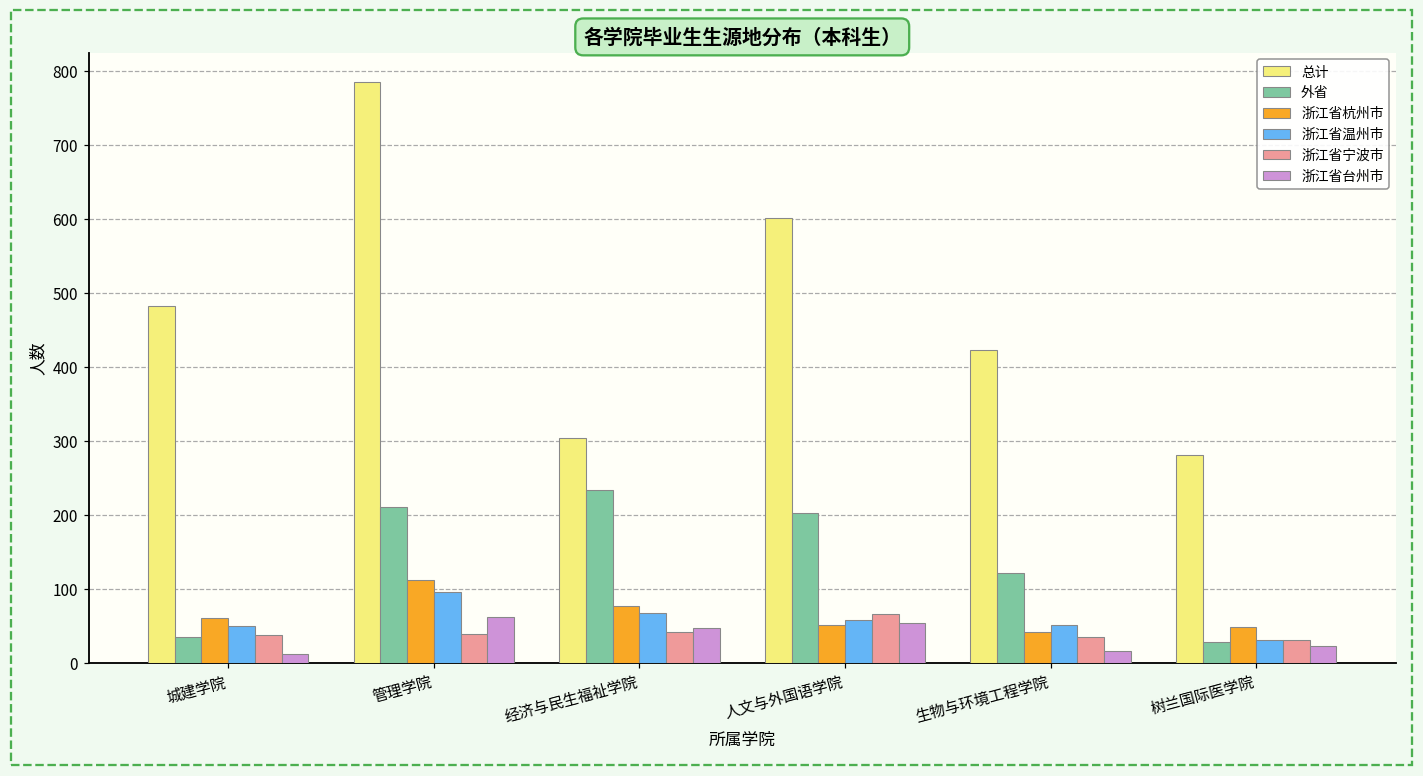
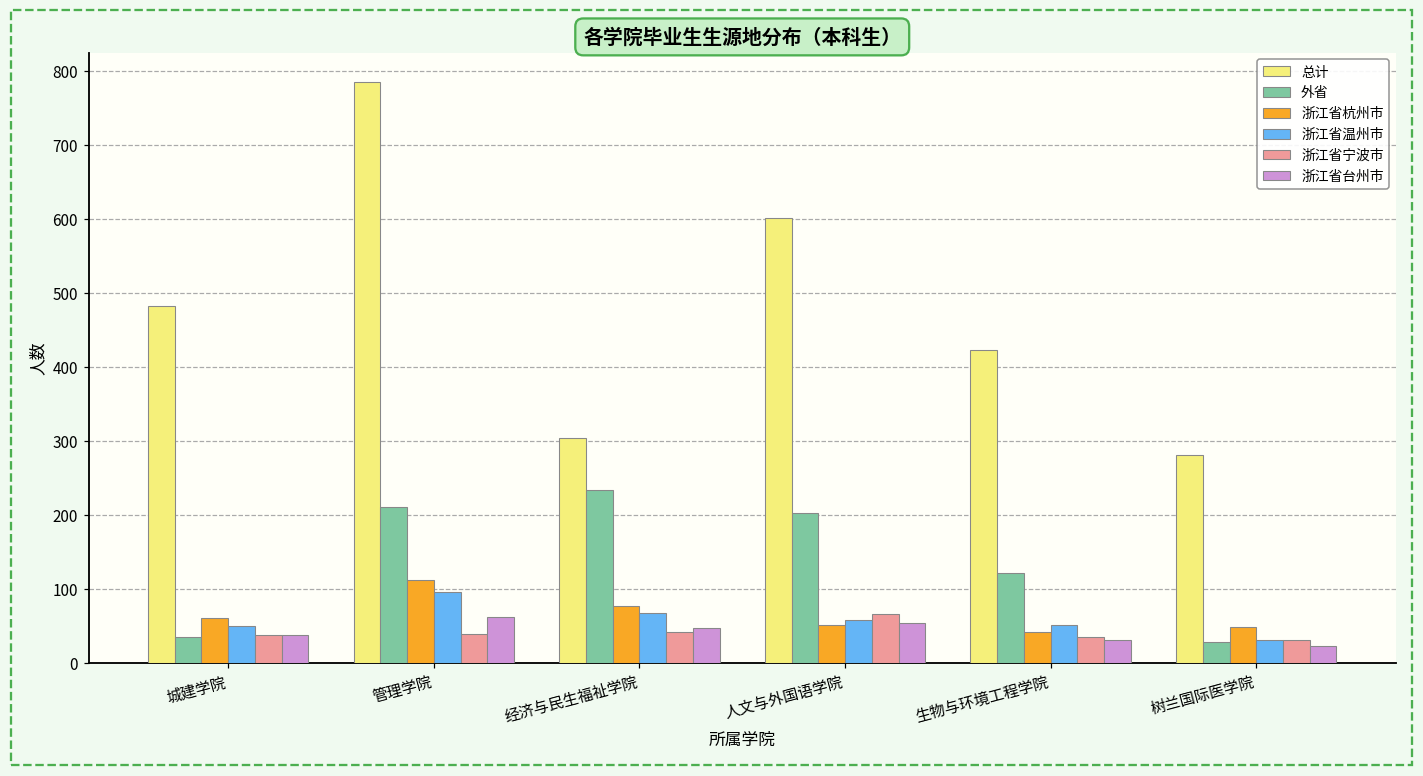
  {
    "总计": {
      "城建学院": 480,
      "管理学院": 790,
      "经济与民生福祉学院": 300,
      "人文与外国语学院": 600,
      "生物与环境工程学院": 420,
      "树兰国际医学院": 280
    },
    "外省": {
      "城建学院": 30,
      "管理学院": 210,
      "经济与民生福祉学院": 230,
      "人文与外国语学院": 200,
      "生物与环境工程学院": 120,
      "树兰国际医学院": 30
    },
    "浙江省杭州市": {
      "城建学院": 60,
      "管理学院": 110,
      "经济与民生福祉学院": 80,
      "人文与外国语学院": 50,
      "生物与环境工程学院": 40,
      "树兰国际医学院": 50
    },
    "浙江省温州市": {
      "城建学院": 50,
      "管理学院": 100,
      "经济与民生福祉学院": 70,
      "人文与外国语学院": 60,
      "生物与环境工程学院": 50,
      "树兰国际医学院": 30
    },
    "浙江省宁波市": {
      "城建学院": 40,
      "管理学院": 40,
      "经济与民生福祉学院": 40,
      "人文与外国语学院": 70,
      "生物与环境工程学院": 30,
      "树兰国际医学院": 30
    },
    "浙江省台州市": {
-     "城建学院": 10,
+     "城建学院": 40,
      "管理学院": 60,
      "经济与民生福祉学院": 50,
      "人文与外国语学院": 50,
-     "生物与环境工程学院": 20,
+     "生物与环境工程学院": 30,
      "树兰国际医学院": 20
    }
  }
